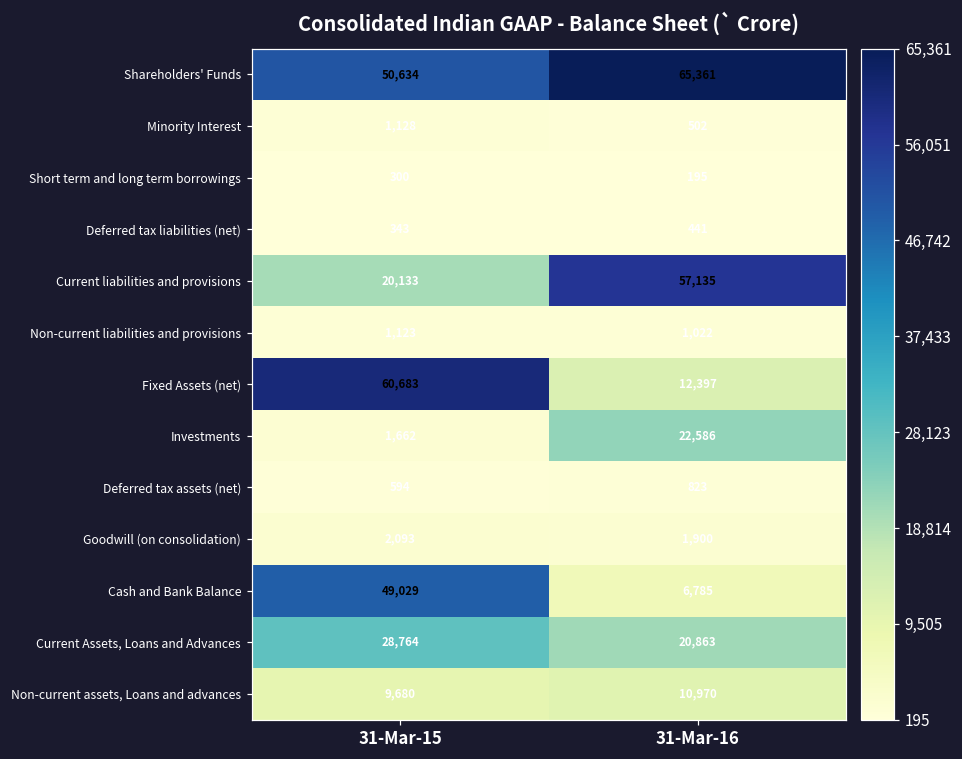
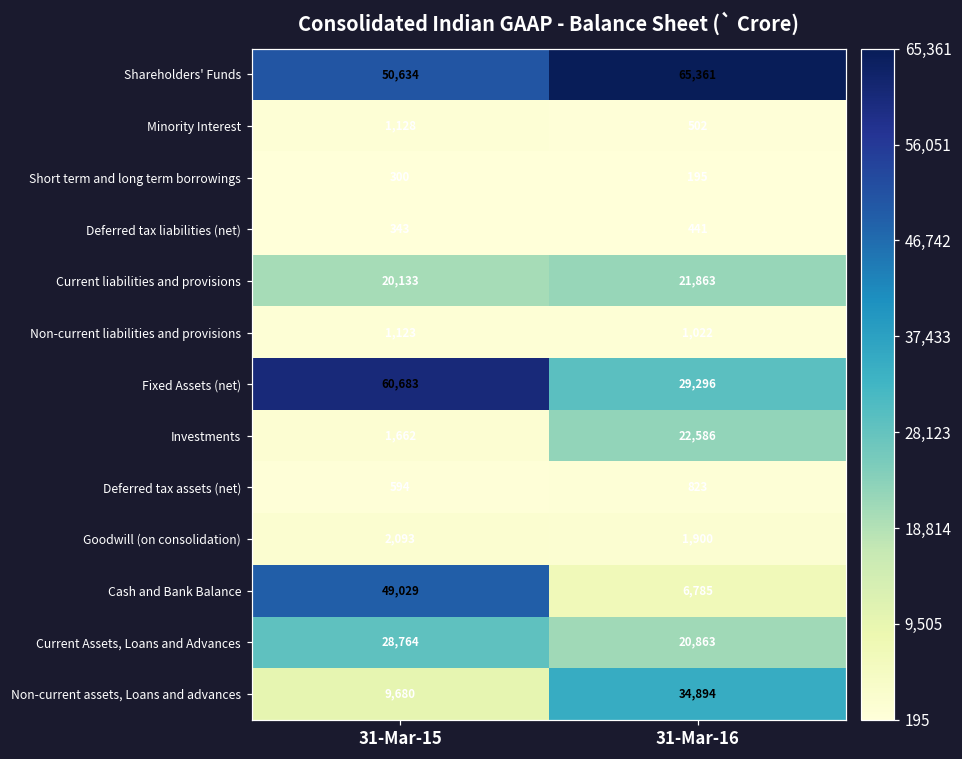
  {
    "Shareholders' Funds": {
      "31-Mar-15": "50,634",
      "31-Mar-16": "65,361"
    },
    "Current liabilities and provisions": {
      "31-Mar-15": "20,133",
-     "31-Mar-16": "57,135"
+     "31-Mar-16": "21,863"
    },
    "Fixed Assets (net)": {
      "31-Mar-15": "60,683",
-     "31-Mar-16": "12,397"
+     "31-Mar-16": "29,296"
    },
    "Investments": {
      "31-Mar-16": "22,586"
    },
    "Cash and Bank Balance": {
      "31-Mar-15": "49,029",
      "31-Mar-16": "6,785"
    },
    "Current Assets, Loans and Advances": {
      "31-Mar-15": "28,764",
      "31-Mar-16": "20,863"
    },
    "Non-current assets, Loans and advances": {
      "31-Mar-15": "9,680",
-     "31-Mar-16": "10,970"
+     "31-Mar-16": "34,894"
    }
  }
